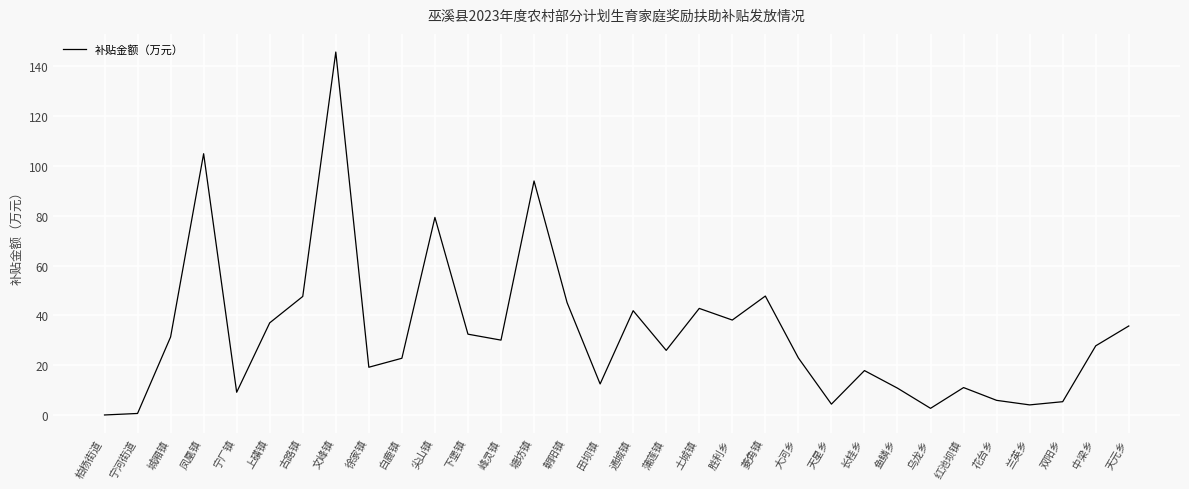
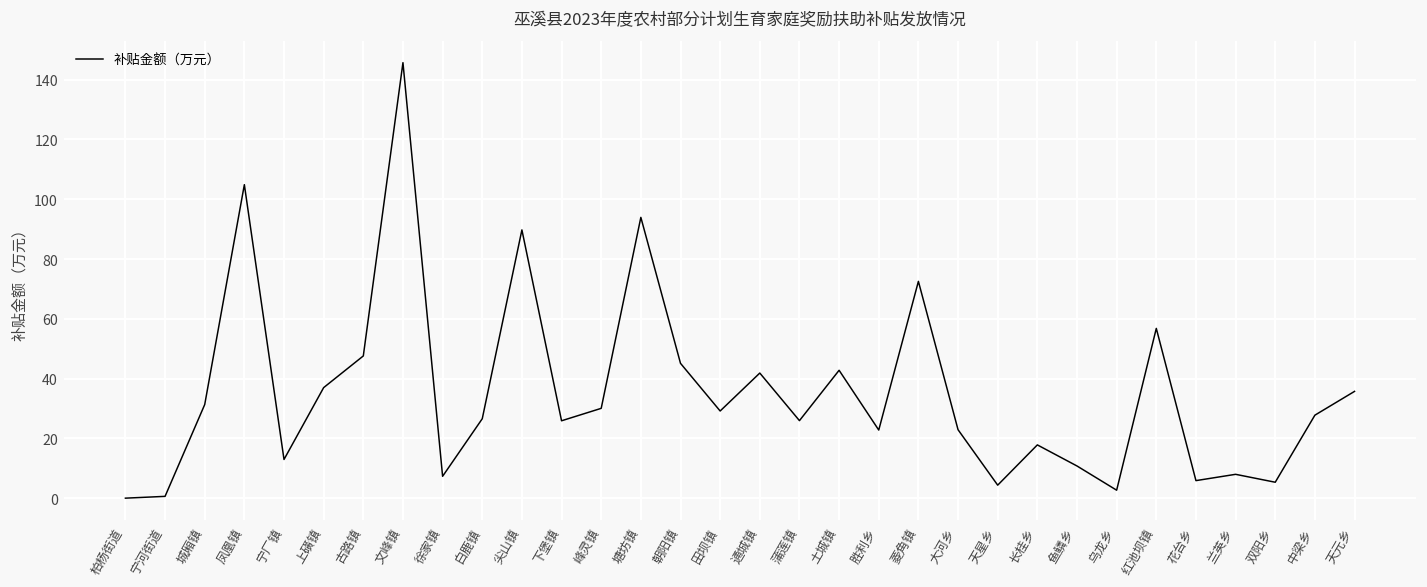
  {
    "柏杨街道": 0,
    "宁河街道": 1,
    "城厢镇": 31,
    "凤凰镇": 105,
-   "宁厂镇": 9,
+   "宁厂镇": 13,
    "上磺镇": 37,
    "古路镇": 48,
    "文峰镇": 146,
-   "徐家镇": 19,
-   "白鹿镇": 23,
-   "尖山镇": 79,
-   "下堡镇": 32,
+   "徐家镇": 7,
+   "白鹿镇": 27,
+   "尖山镇": 90,
+   "下堡镇": 26,
    "峰灵镇": 30,
    "塘坊镇": 94,
    "朝阳镇": 45,
-   "田坝镇": 12,
+   "田坝镇": 29,
    "通城镇": 42,
    "蒲莲镇": 26,
    "土城镇": 43,
-   "胜利乡": 38,
-   "菱角镇": 48,
+   "胜利乡": 23,
+   "菱角镇": 73,
    "大河乡": 23,
    "天星乡": 4,
    "长桂乡": 18,
    "鱼鳞乡": 11,
    "乌龙乡": 3,
-   "红池坝镇": 11,
+   "红池坝镇": 57,
    "花台乡": 6,
-   "兰英乡": 4,
+   "兰英乡": 8,
    "双阳乡": 5,
    "中梁乡": 28,
    "天元乡": 36
  }
